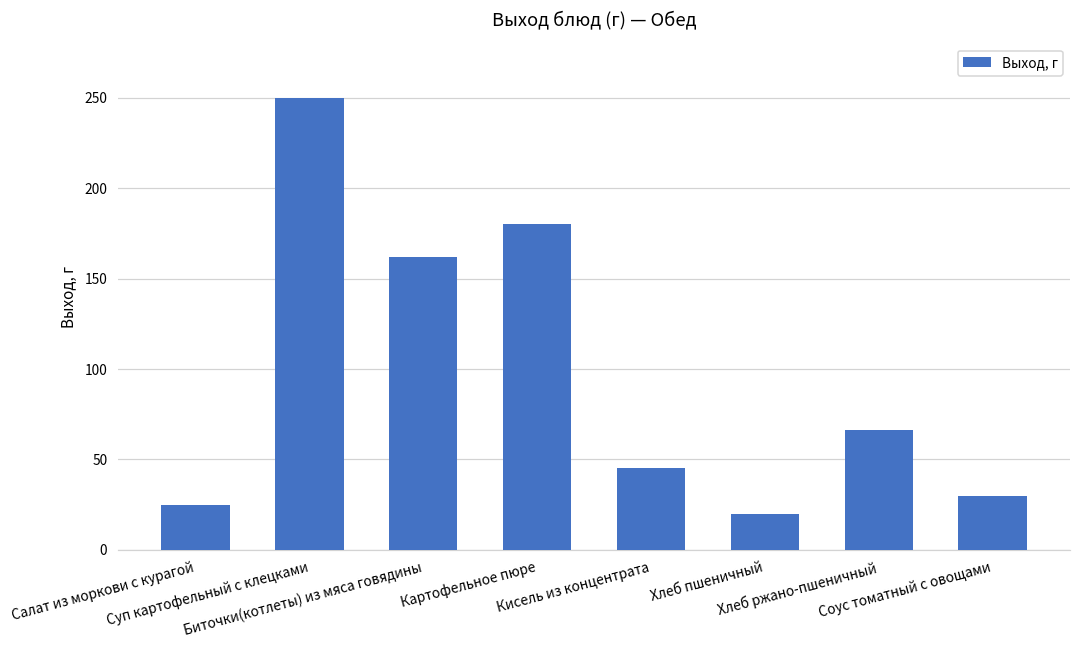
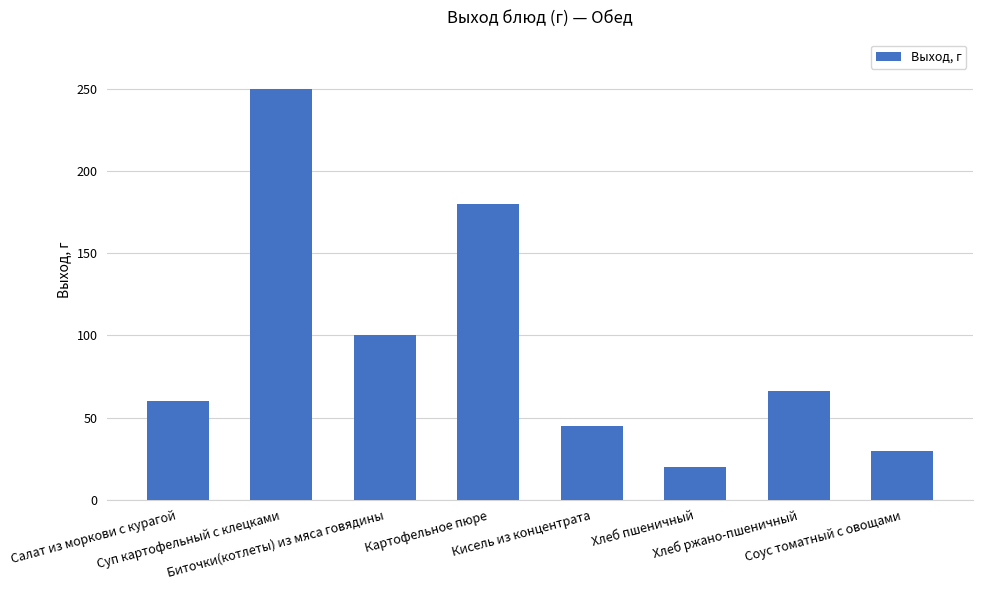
  {
-   "Салат из моркови с курагой": 25,
+   "Салат из моркови с курагой": 60,
    "Суп картофельный с клецками": 250,
-   "Биточки(котлеты) из мяса говядины": 162,
+   "Биточки(котлеты) из мяса говядины": 100,
    "Картофельное пюре": 180,
    "Кисель из концентрата": 45,
    "Хлеб пшеничный": 20,
    "Хлеб ржано-пшеничный": 66,
    "Соус томатный с овощами": 30
  }
